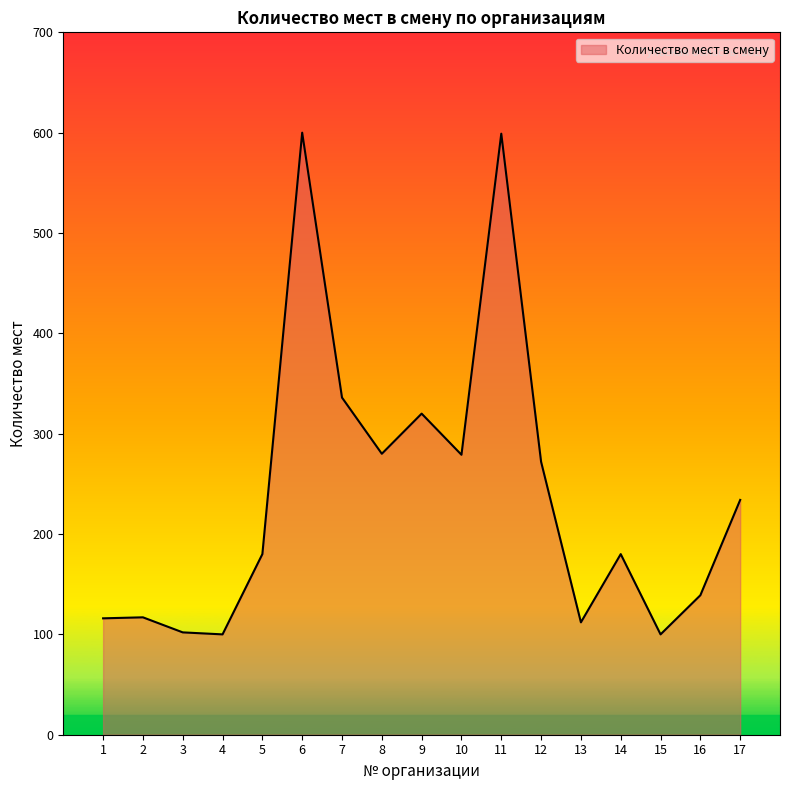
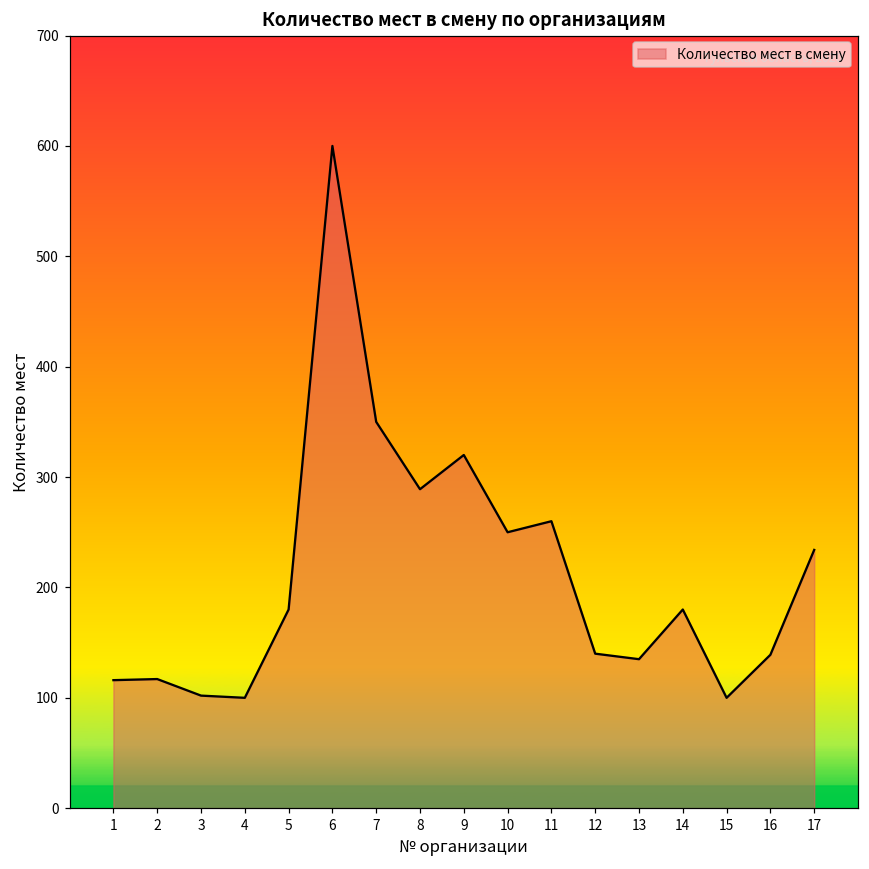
  {
    "1": 116,
    "2": 117,
    "3": 102,
    "4": 100,
    "5": 180,
    "6": 600,
-   "7": 336,
-   "8": 280,
+   "7": 350,
+   "8": 289,
    "9": 320,
-   "10": 279,
-   "11": 599,
-   "12": 272,
-   "13": 112,
+   "10": 250,
+   "11": 260,
+   "12": 140,
+   "13": 135,
    "14": 180,
    "15": 100,
    "16": 139,
    "17": 234
  }
